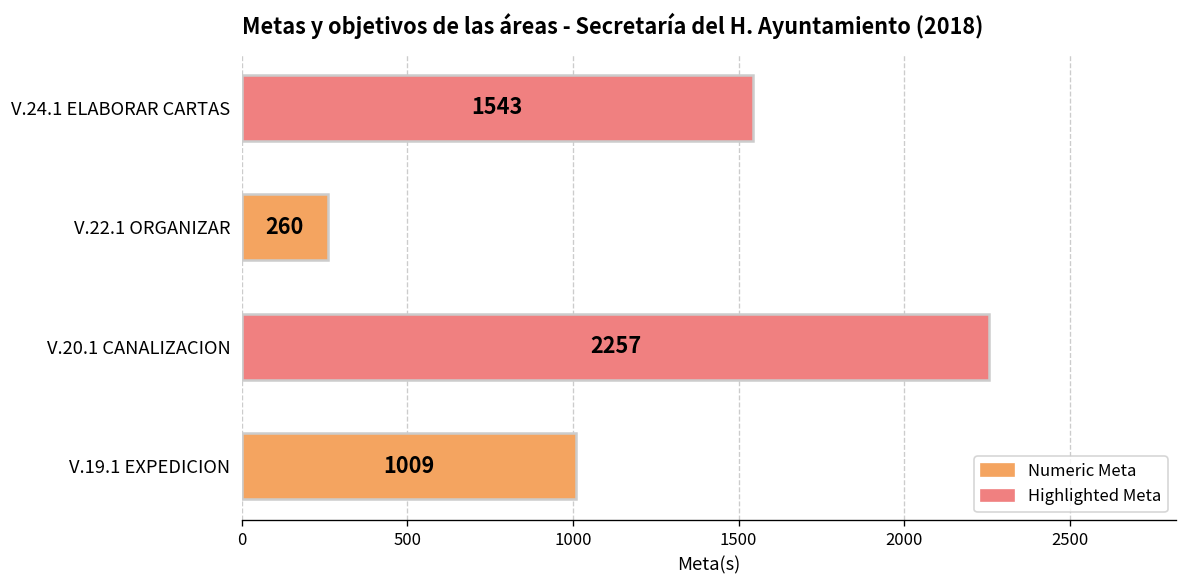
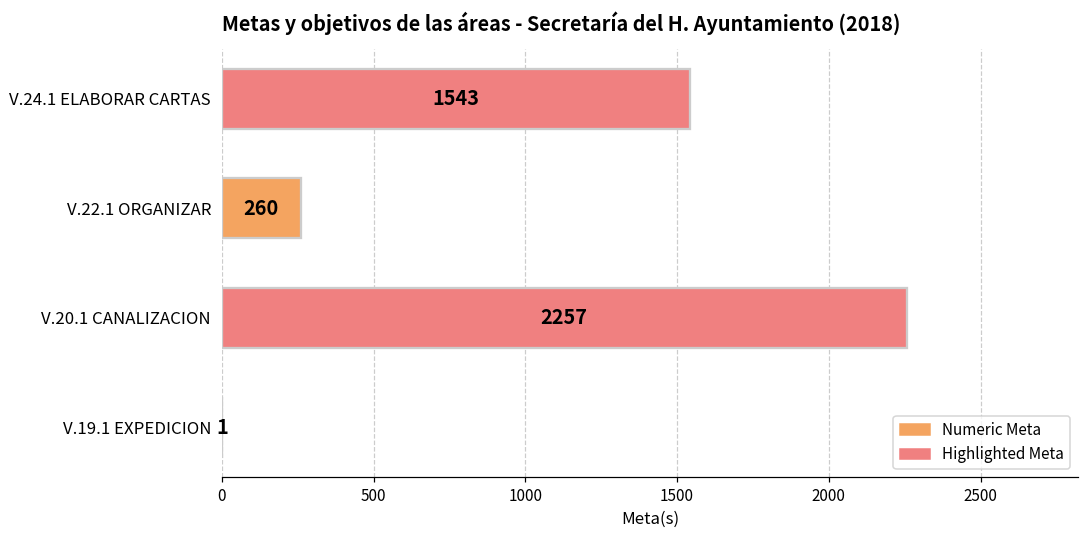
  {
    "V.24.1 ELABORAR CARTAS": 1543,
    "V.22.1 ORGANIZAR": 260,
    "V.20.1 CANALIZACION": 2257,
-   "V.19.1 EXPEDICION": 1009
+   "V.19.1 EXPEDICION": 1
  }
